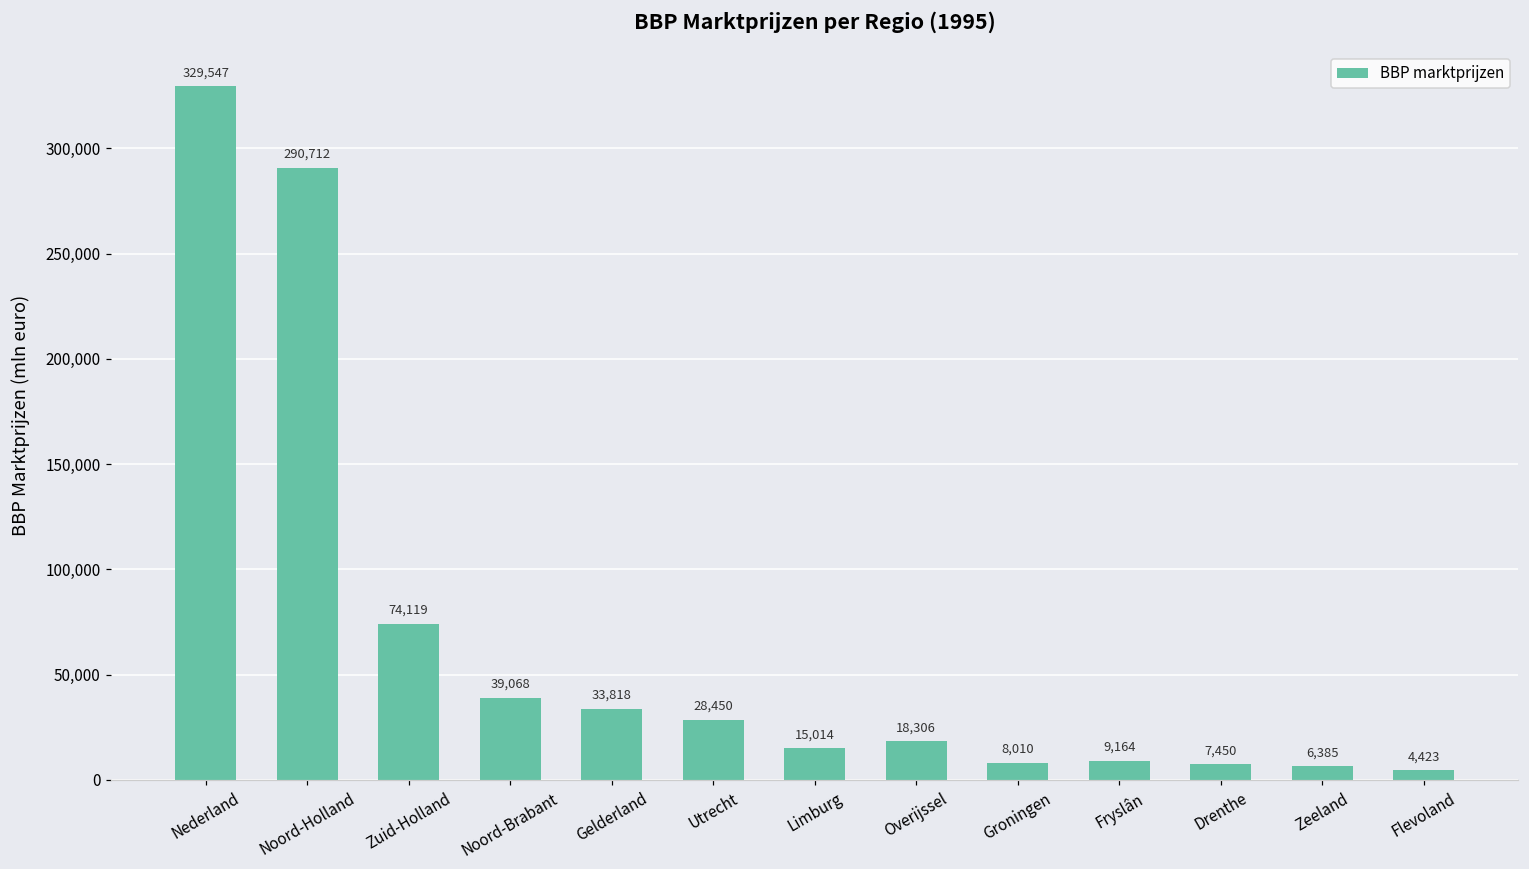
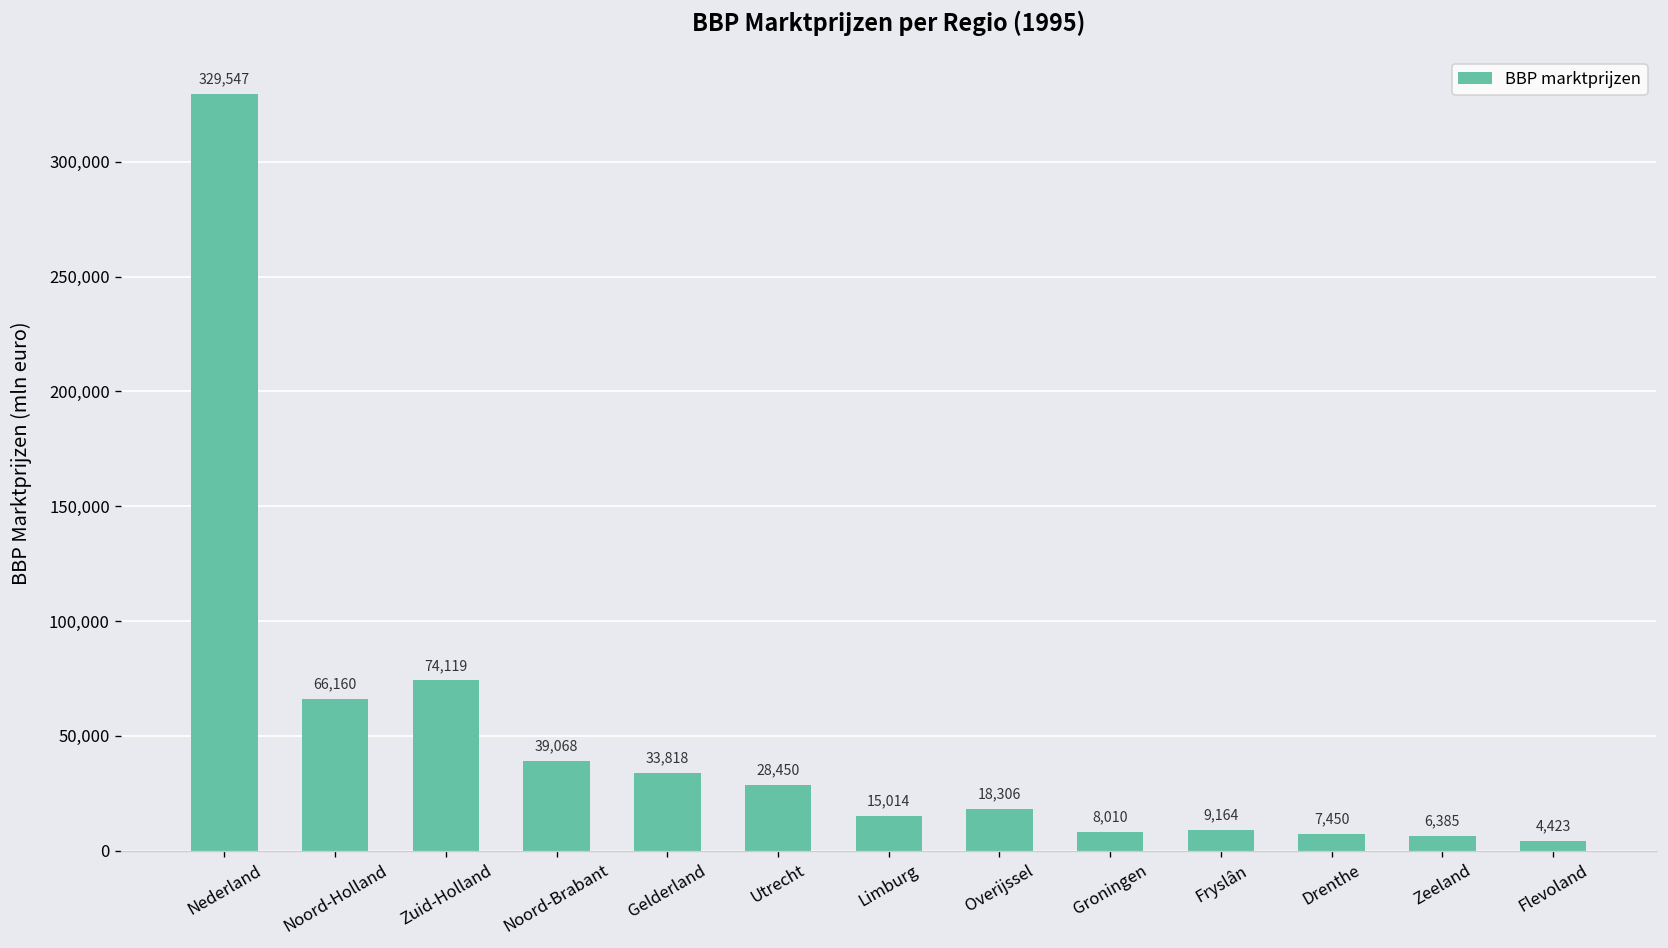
  {
    "Nederland": "329,547",
-   "Noord-Holland": "290,712",
+   "Noord-Holland": "66,160",
    "Zuid-Holland": "74,119",
    "Noord-Brabant": "39,068",
    "Gelderland": "33,818",
    "Utrecht": "28,450",
    "Limburg": "15,014",
    "Overijssel": "18,306",
    "Groningen": "8,010",
    "Fryslân": "9,164",
    "Drenthe": "7,450",
    "Zeeland": "6,385",
    "Flevoland": "4,423"
  }
